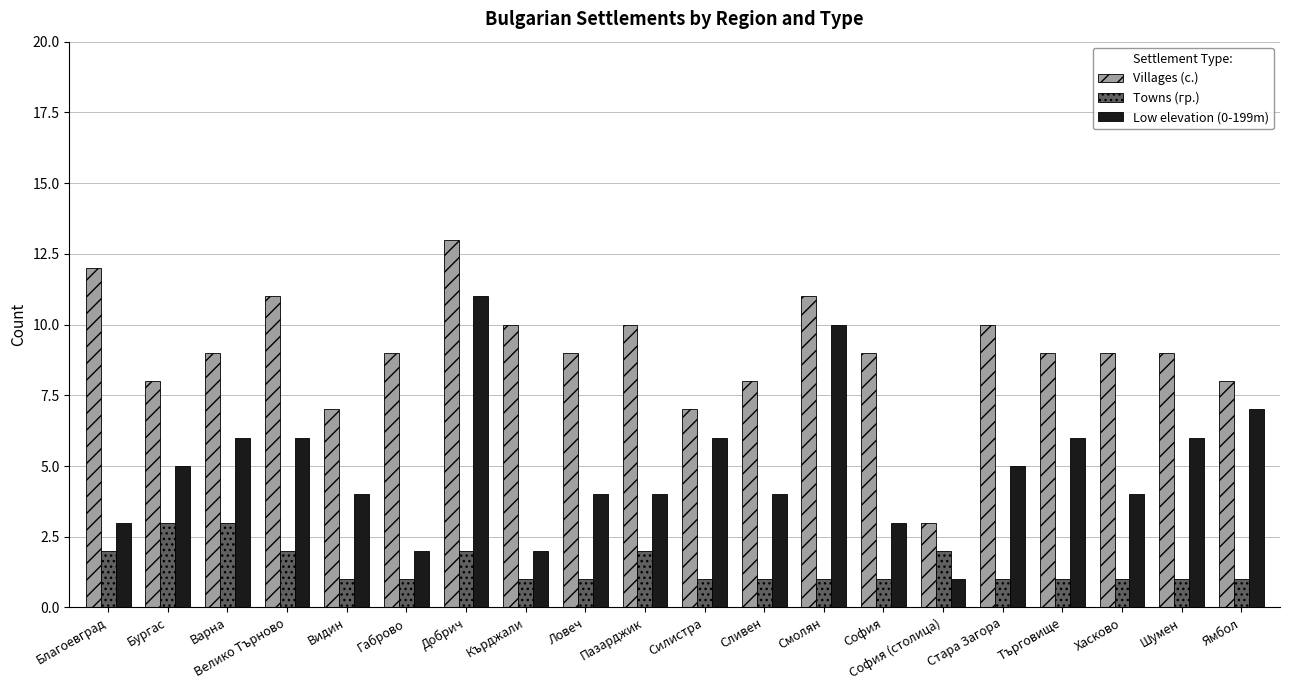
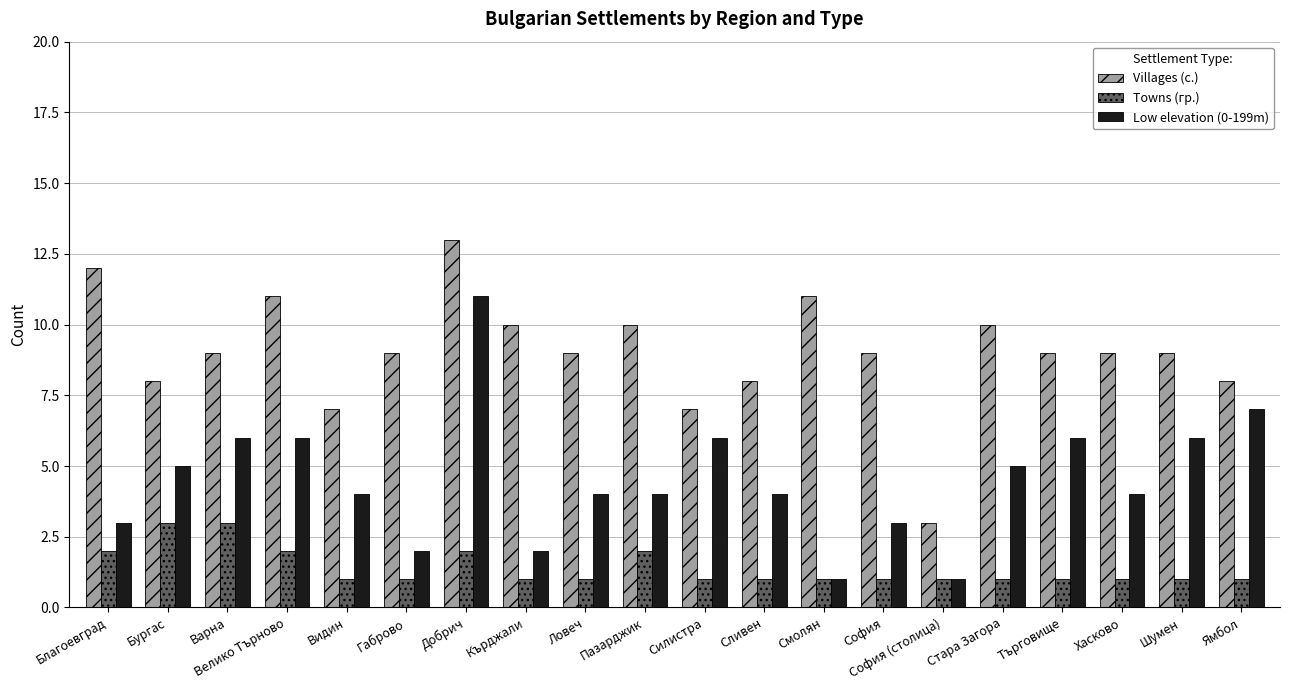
  {
    "Villages (с.)": {
      "Благоевград": 12,
      "Бургас": 8,
      "Варна": 9,
      "Велико Търново": 11,
      "Видин": 7,
      "Габрово": 9,
      "Добрич": 13,
      "Кърджали": 10,
      "Ловеч": 9,
      "Пазарджик": 10,
      "Силистра": 7,
      "Сливен": 8,
      "Смолян": 11,
      "София": 9,
      "София (столица)": 3,
      "Стара Загора": 10,
      "Търговище": 9,
      "Хасково": 9,
      "Шумен": 9,
      "Ямбол": 8
    },
    "Towns (гр.)": {
      "Благоевград": 2,
      "Бургас": 3,
      "Варна": 3,
      "Велико Търново": 2,
      "Видин": 1,
      "Габрово": 1,
      "Добрич": 2,
      "Кърджали": 1,
      "Ловеч": 1,
      "Пазарджик": 2,
      "Силистра": 1,
      "Сливен": 1,
      "Смолян": 1,
      "София": 1,
-     "София (столица)": 2,
+     "София (столица)": 1,
      "Стара Загора": 1,
      "Търговище": 1,
      "Хасково": 1,
      "Шумен": 1,
      "Ямбол": 1
    },
    "Low elevation (0-199m)": {
      "Благоевград": 3,
      "Бургас": 5,
      "Варна": 6,
      "Велико Търново": 6,
      "Видин": 4,
      "Габрово": 2,
      "Добрич": 11,
      "Кърджали": 2,
      "Ловеч": 4,
      "Пазарджик": 4,
      "Силистра": 6,
      "Сливен": 4,
-     "Смолян": 10,
+     "Смолян": 1,
      "София": 3,
      "София (столица)": 1,
      "Стара Загора": 5,
      "Търговище": 6,
      "Хасково": 4,
      "Шумен": 6,
      "Ямбол": 7
    }
  }
